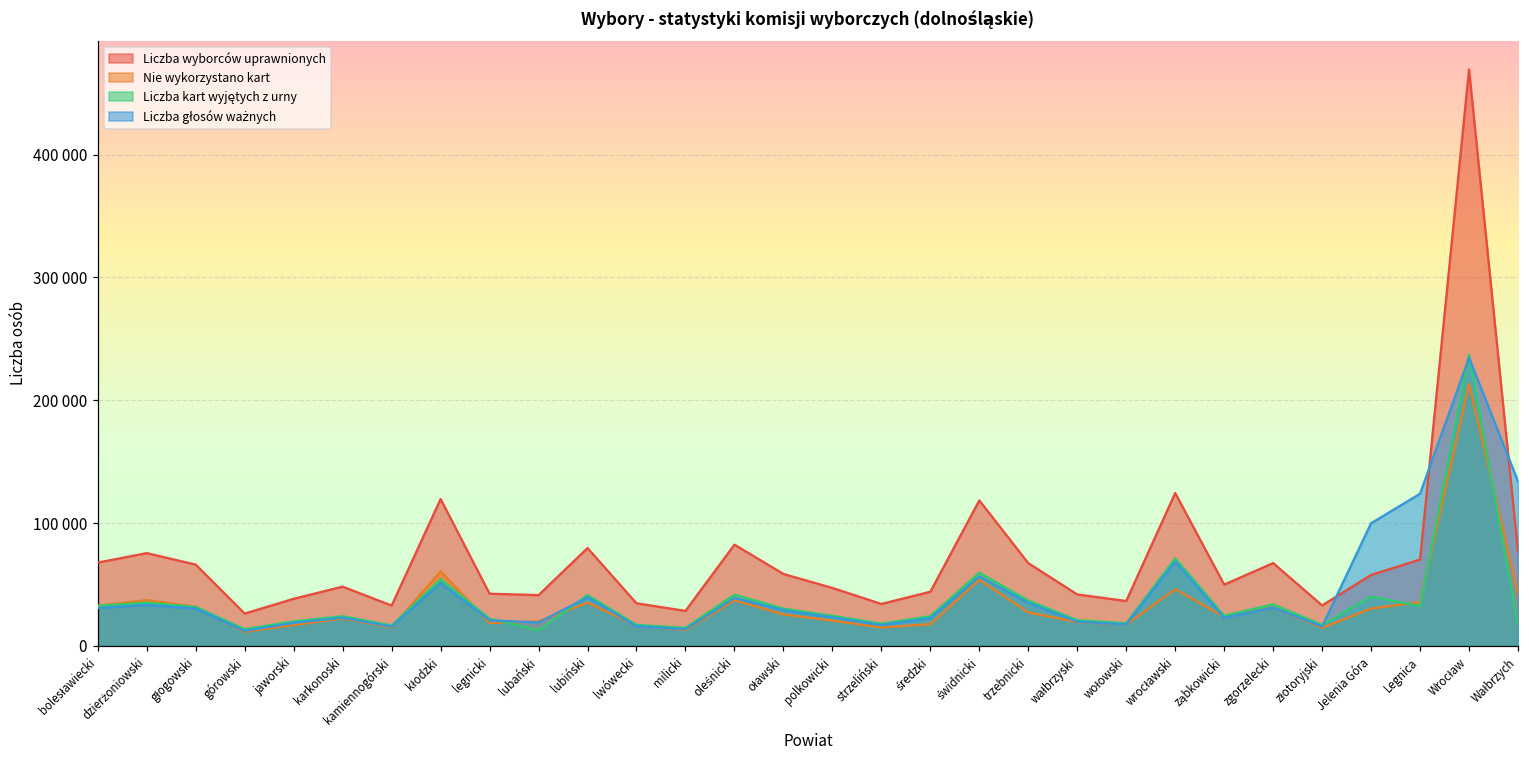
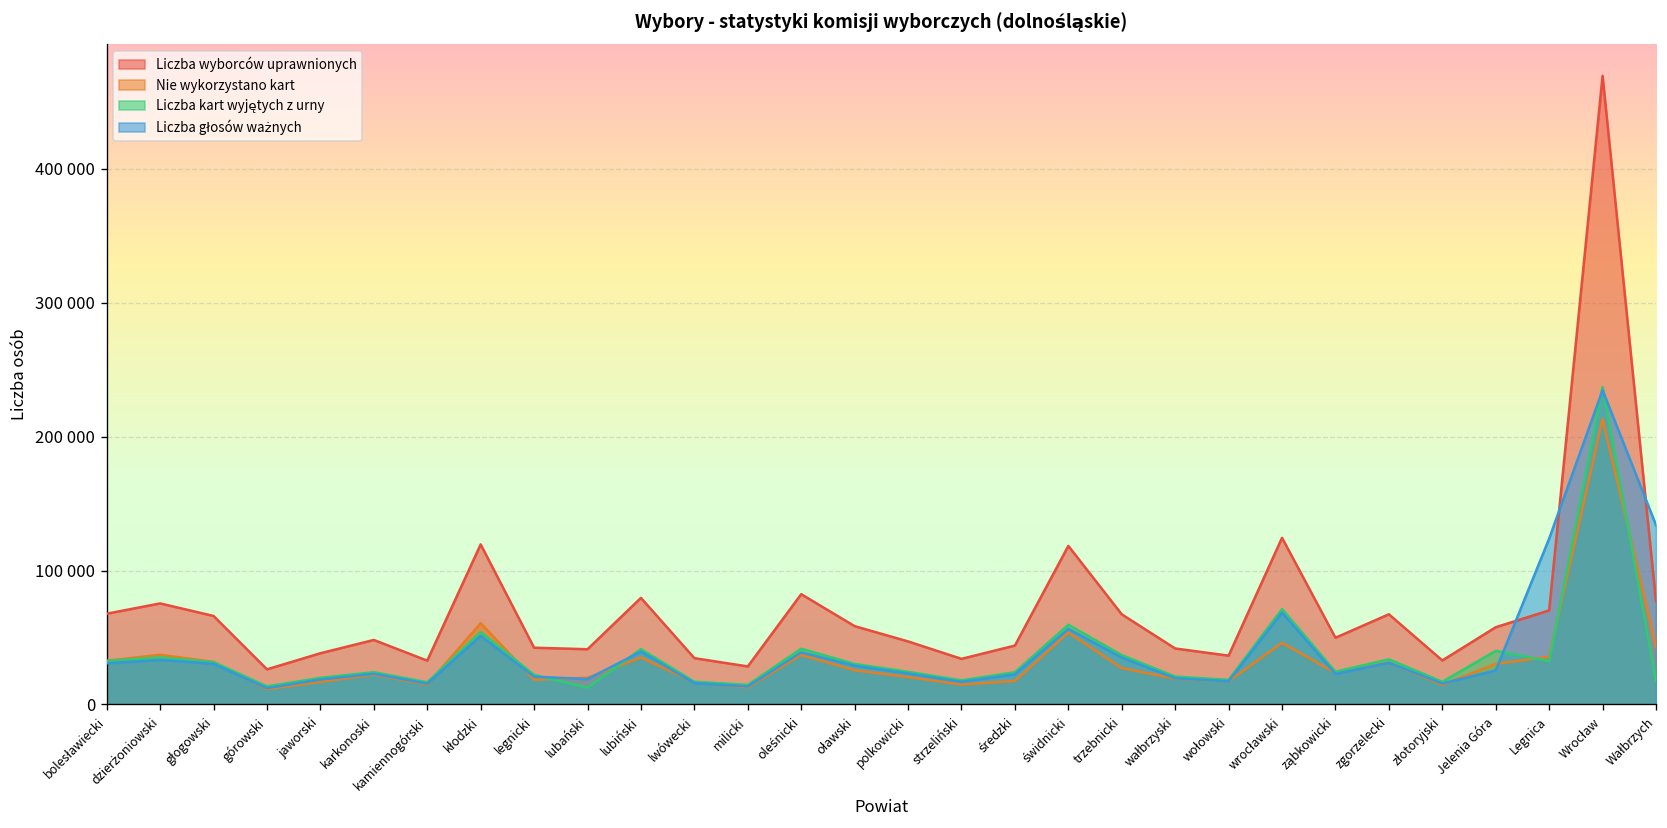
  {
    "Liczba kart wyjętych z urny": {
      "kłodzki": 54000,
      "lubański": 13000,
      "oleśnicki": 42000,
      "świdnicki": 60000,
      "wrocławski": 71000,
      "zgorzelecki": 34000,
      "Jelenia Góra": 40000,
      "Legnica": 32000,
      "Wrocław": 237000,
      "Wałbrzych": 17000
    },
    "Liczba głosów ważnych": {
      "kłodzki": 51000,
      "świdnicki": 56000,
      "wrocławski": 69000,
-     "Jelenia Góra": 100000,
+     "Jelenia Góra": 25000,
      "Legnica": 124000,
      "Wrocław": 235000,
      "Wałbrzych": 134000
    }
  }
